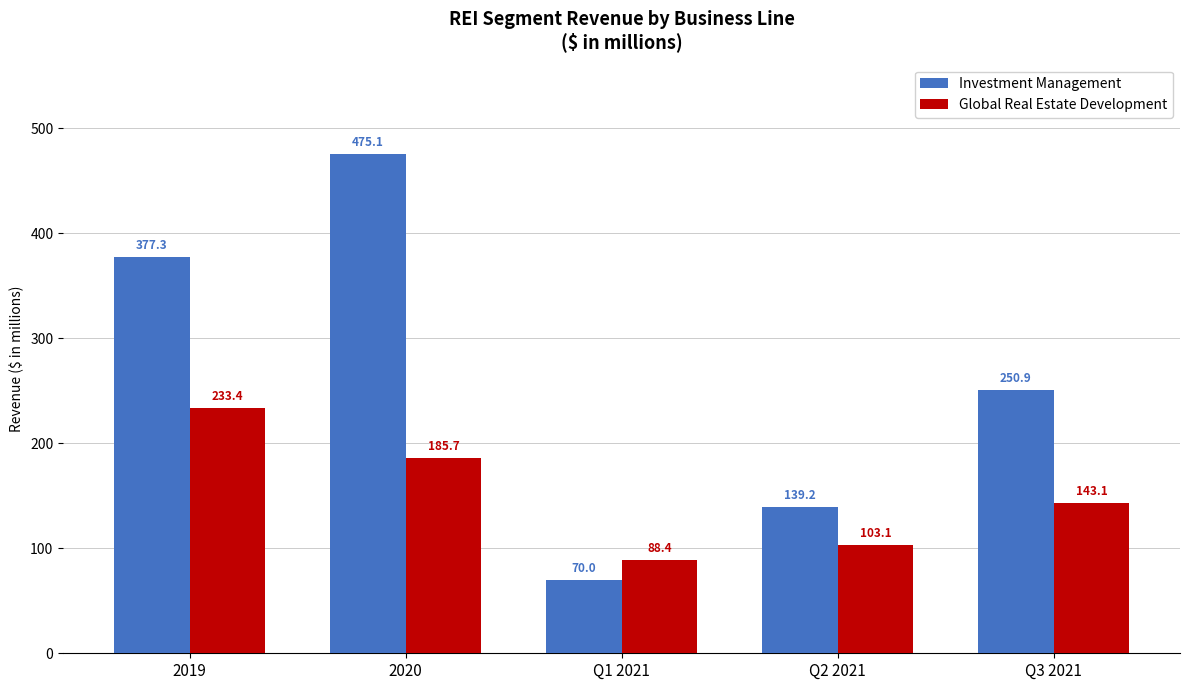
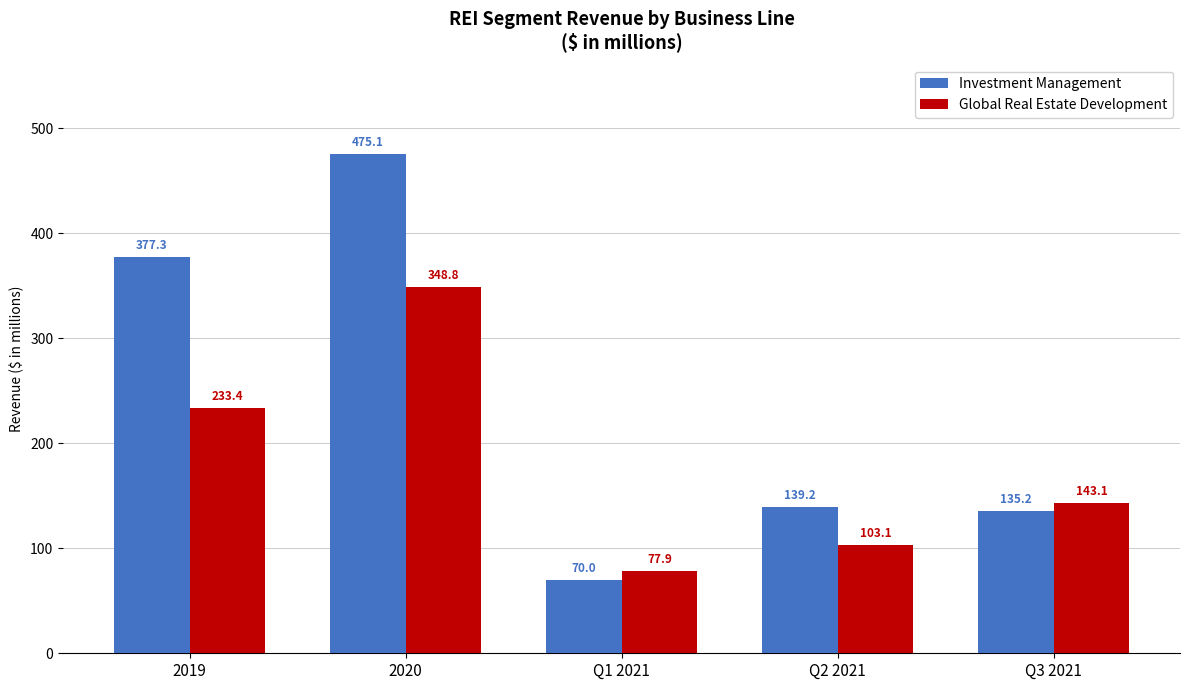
  {
    "Investment Management": {
      "2019": 377.3,
      "2020": 475.1,
      "Q1 2021": 70.0,
      "Q2 2021": 139.2,
-     "Q3 2021": 250.9
+     "Q3 2021": 135.2
    },
    "Global Real Estate Development": {
      "2019": 233.4,
-     "2020": 185.7,
-     "Q1 2021": 88.4,
+     "2020": 348.8,
+     "Q1 2021": 77.9,
      "Q2 2021": 103.1,
      "Q3 2021": 143.1
    }
  }
